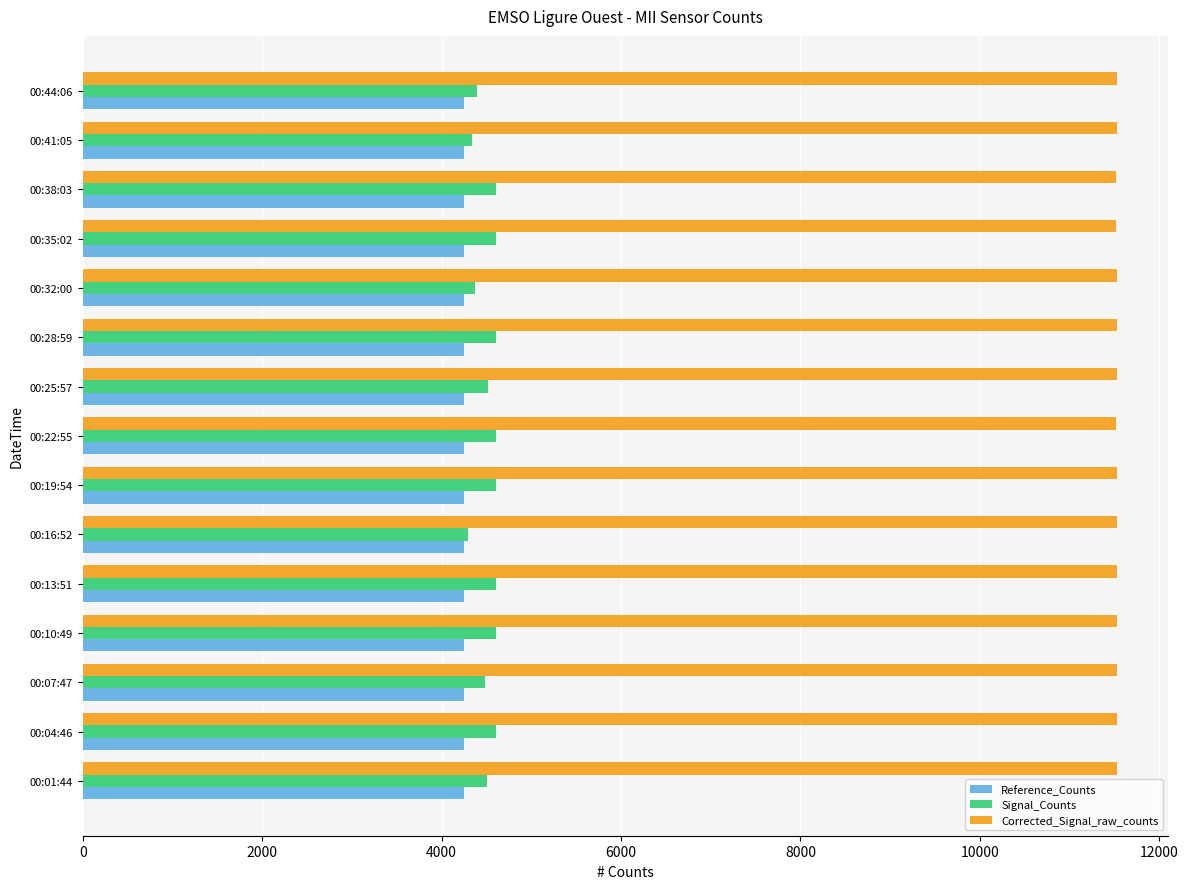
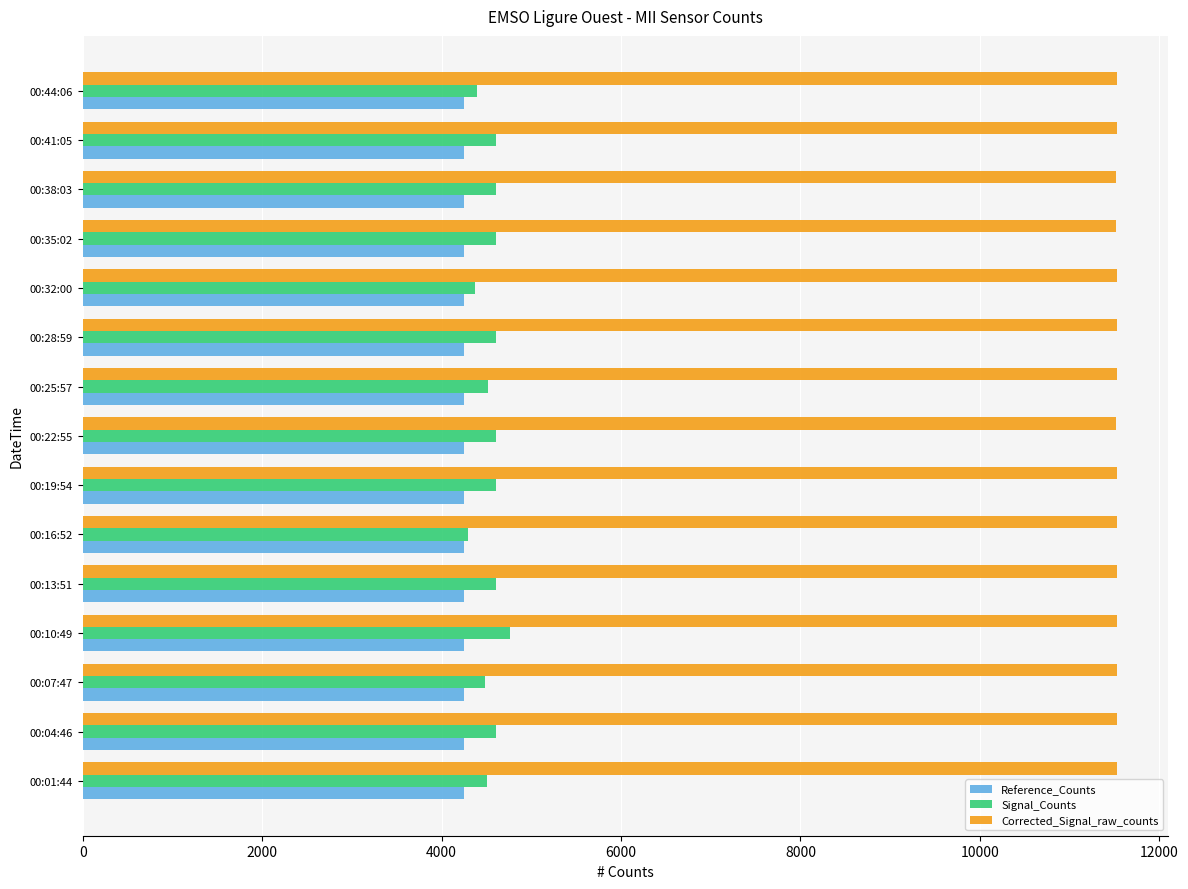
  {
    "Reference_Counts": {
      "00:44:06": 4200,
      "00:41:05": 4200,
      "00:38:03": 4200,
      "00:35:02": 4200,
      "00:32:00": 4200,
      "00:28:59": 4200,
      "00:25:57": 4200,
      "00:22:55": 4200,
      "00:19:54": 4200,
      "00:16:52": 4200,
      "00:13:51": 4200,
      "00:10:49": 4200,
      "00:07:47": 4200,
      "00:04:46": 4200,
      "00:01:44": 4200
    },
    "Signal_Counts": {
      "00:44:06": 4400,
-     "00:41:05": 4300,
+     "00:41:05": 4600,
      "00:38:03": 4600,
      "00:35:02": 4600,
      "00:32:00": 4400,
      "00:28:59": 4600,
      "00:25:57": 4500,
      "00:22:55": 4600,
      "00:19:54": 4600,
      "00:16:52": 4300,
      "00:13:51": 4600,
-     "00:10:49": 4600,
+     "00:10:49": 4800,
      "00:07:47": 4500,
      "00:04:46": 4600,
      "00:01:44": 4500
    },
    "Corrected_Signal_raw_counts": {
      "00:44:06": 11500,
      "00:41:05": 11500,
      "00:38:03": 11500,
      "00:35:02": 11500,
      "00:32:00": 11500,
      "00:28:59": 11500,
      "00:25:57": 11500,
      "00:22:55": 11500,
      "00:19:54": 11500,
      "00:16:52": 11500,
      "00:13:51": 11500,
      "00:10:49": 11500,
      "00:07:47": 11500,
      "00:04:46": 11500,
      "00:01:44": 11500
    }
  }
